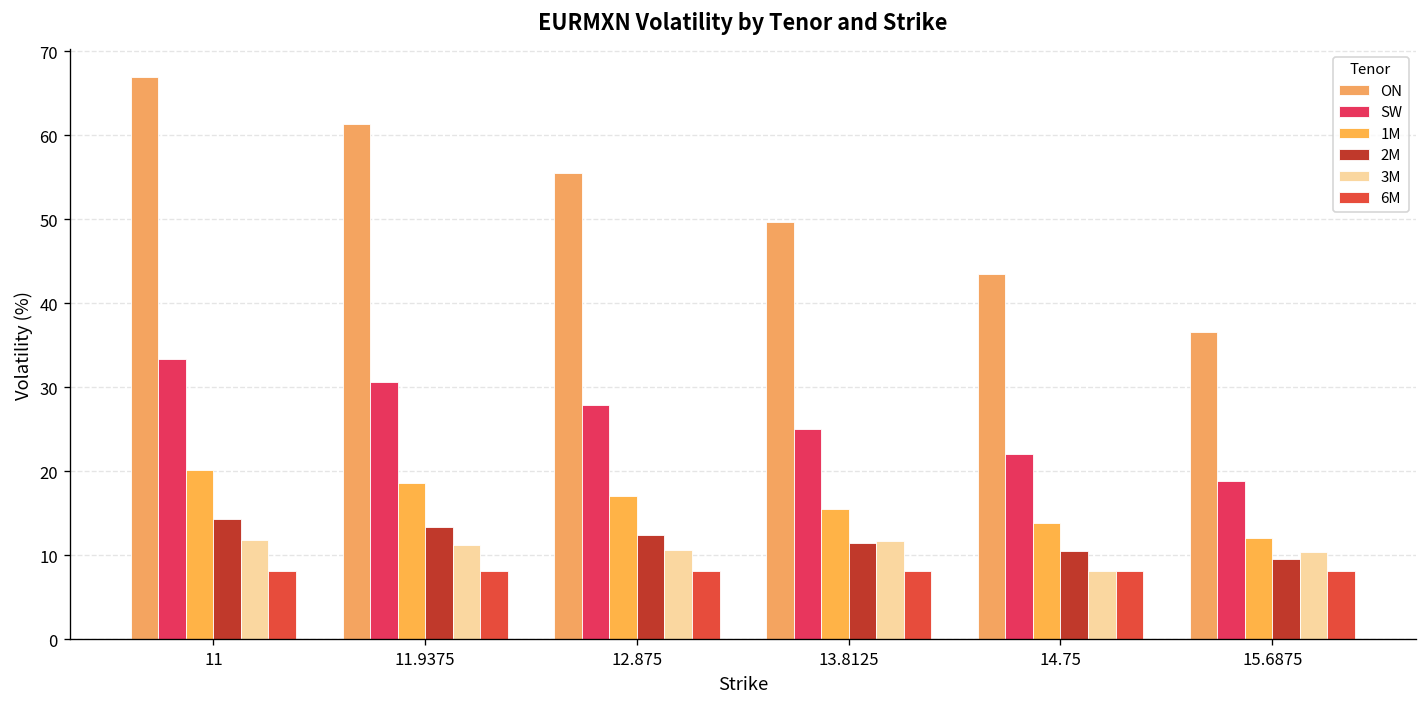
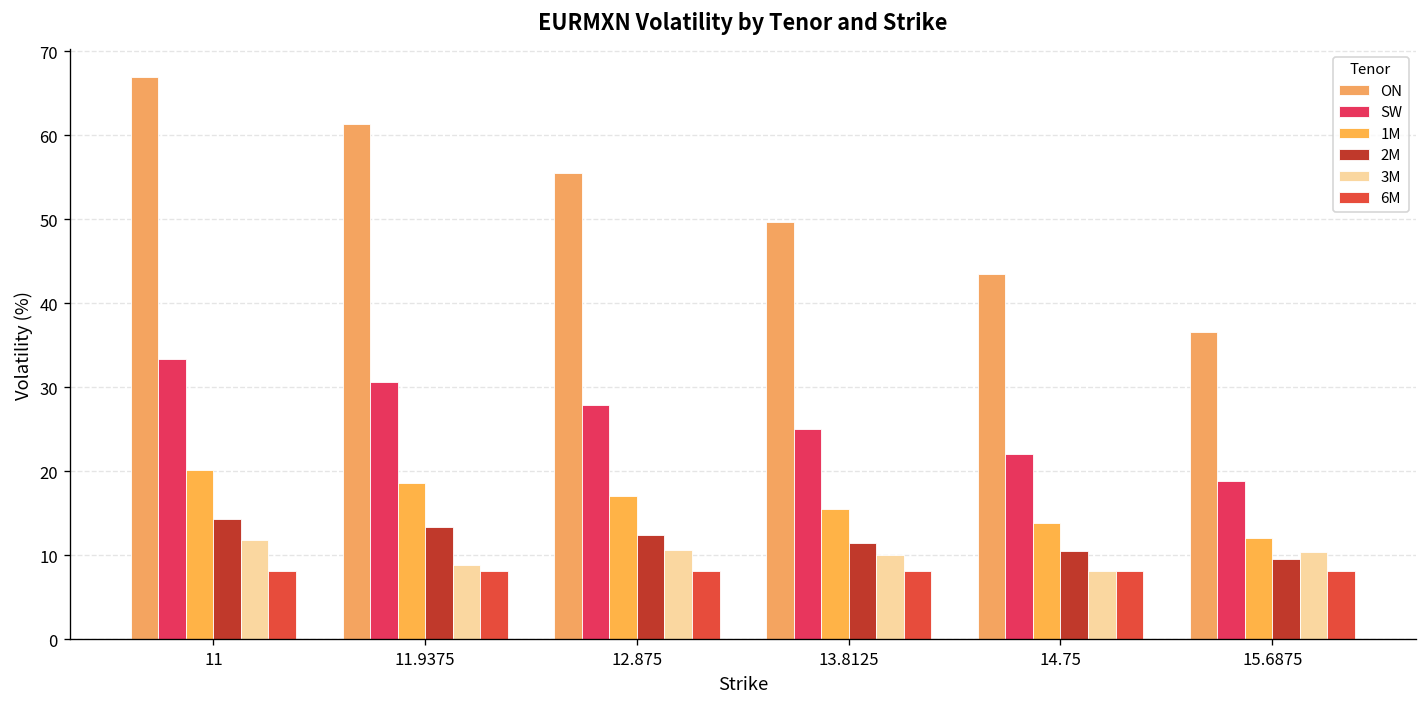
  {
    "3M": {
      "11": 12,
-     "11.9375": 11,
+     "11.9375": 9,
      "12.875": 11,
-     "13.8125": 12,
+     "13.8125": 10,
      "14.75": 8,
      "15.6875": 10
    }
  }
